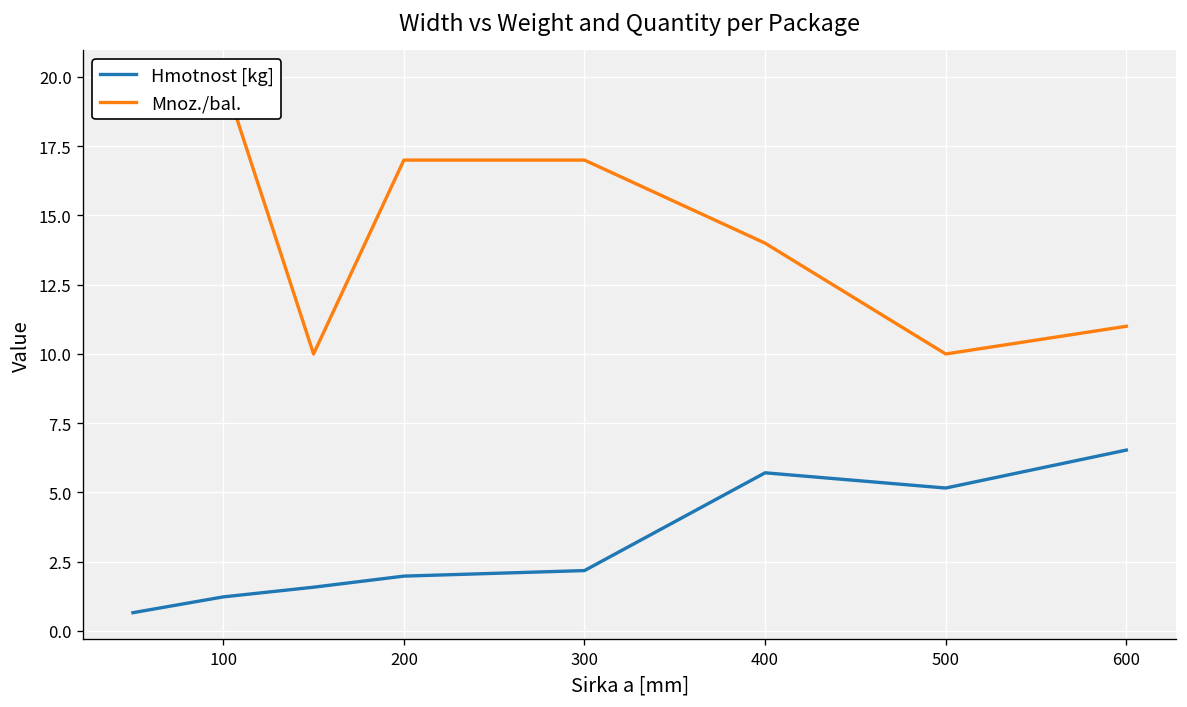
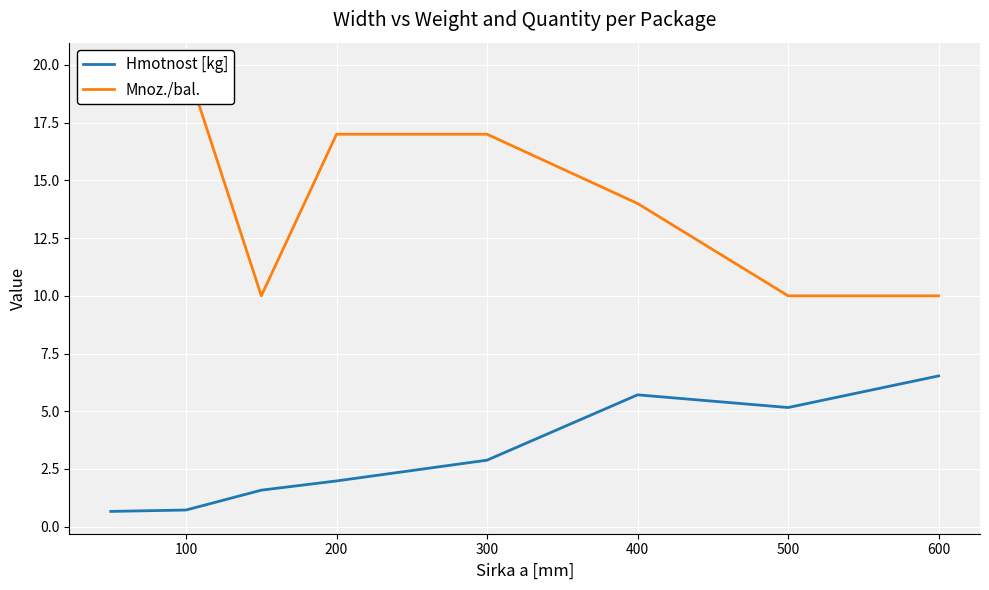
  {
    "Hmotnost [kg]": {
-     "100": 1.2,
+     "100": 0.7,
      "200": 2.0,
-     "300": 2.2,
+     "300": 2.9,
      "400": 5.7,
      "500": 5.2,
      "600": 6.5
    },
    "Mnoz./bal.": {
      "200": 17,
      "300": 17,
      "400": 14,
      "500": 10,
-     "600": 11
+     "600": 10
    }
  }
